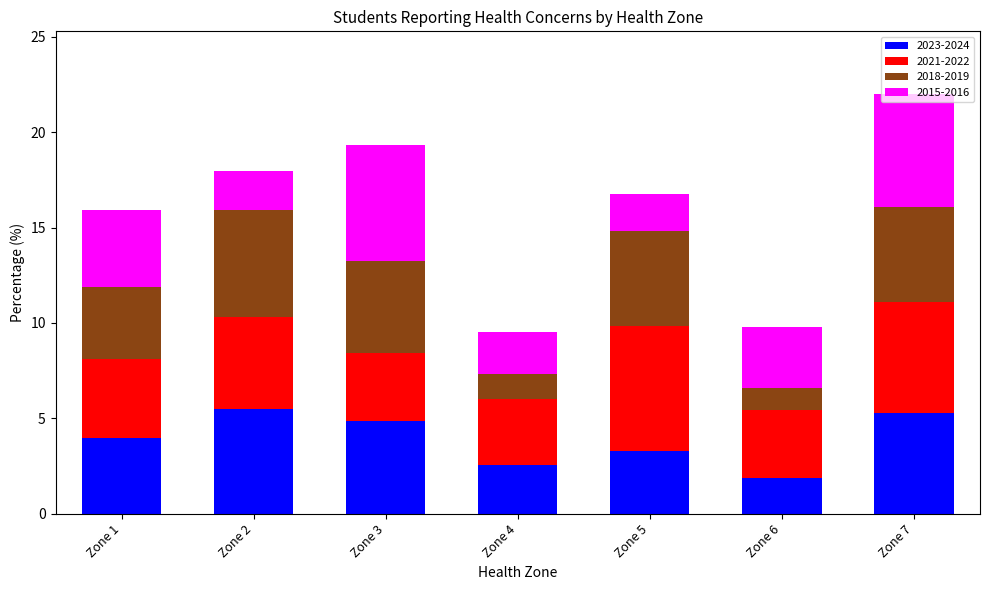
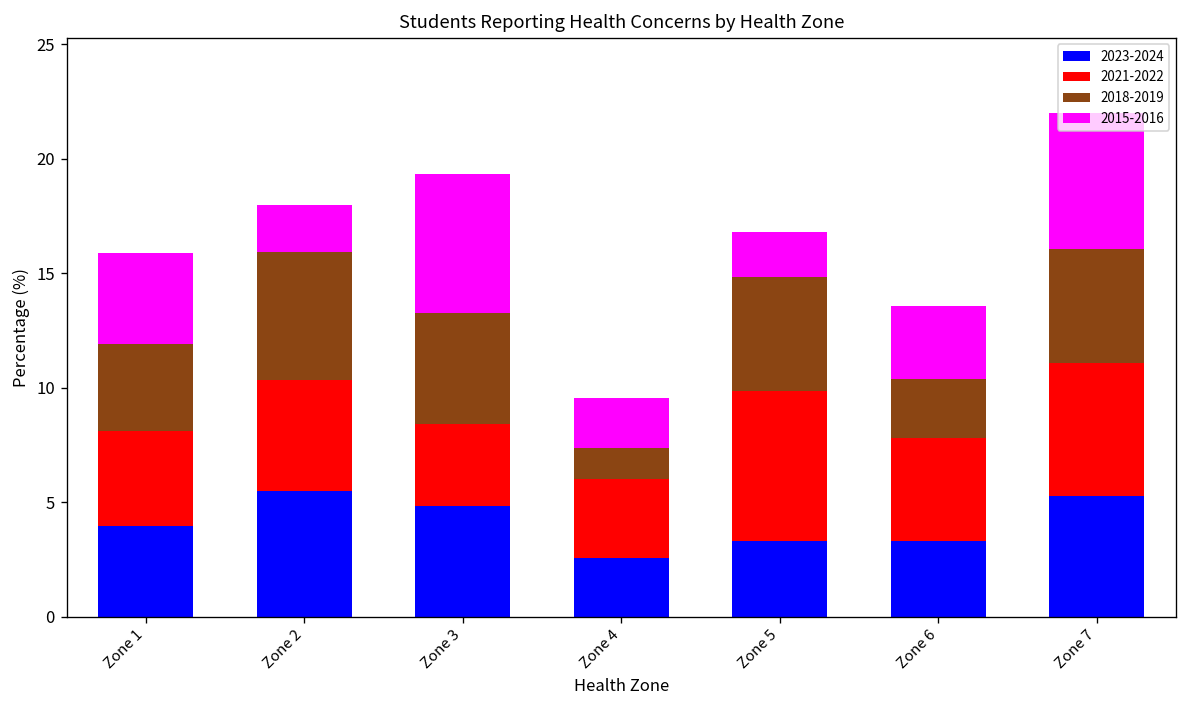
  {
    "2023-2024": {
      "Zone 1": 4.0,
      "Zone 2": 5.5,
      "Zone 3": 4.8,
      "Zone 4": 2.6,
      "Zone 5": 3.3,
-     "Zone 6": 1.9,
+     "Zone 6": 3.3,
      "Zone 7": 5.3
    },
    "2021-2022": {
      "Zone 1": 4.1,
      "Zone 2": 4.8,
      "Zone 3": 3.6,
      "Zone 4": 3.4,
      "Zone 5": 6.5,
-     "Zone 6": 3.6,
+     "Zone 6": 4.5,
      "Zone 7": 5.8
    },
    "2018-2019": {
      "Zone 1": 3.8,
      "Zone 2": 5.6,
      "Zone 3": 4.9,
      "Zone 4": 1.3,
      "Zone 5": 5.0,
-     "Zone 6": 1.2,
+     "Zone 6": 2.6,
      "Zone 7": 5.0
    },
    "2015-2016": {
      "Zone 1": 4.0,
      "Zone 2": 2.1,
      "Zone 3": 6.1,
      "Zone 4": 2.2,
      "Zone 5": 1.9,
      "Zone 6": 3.2
    }
  }
